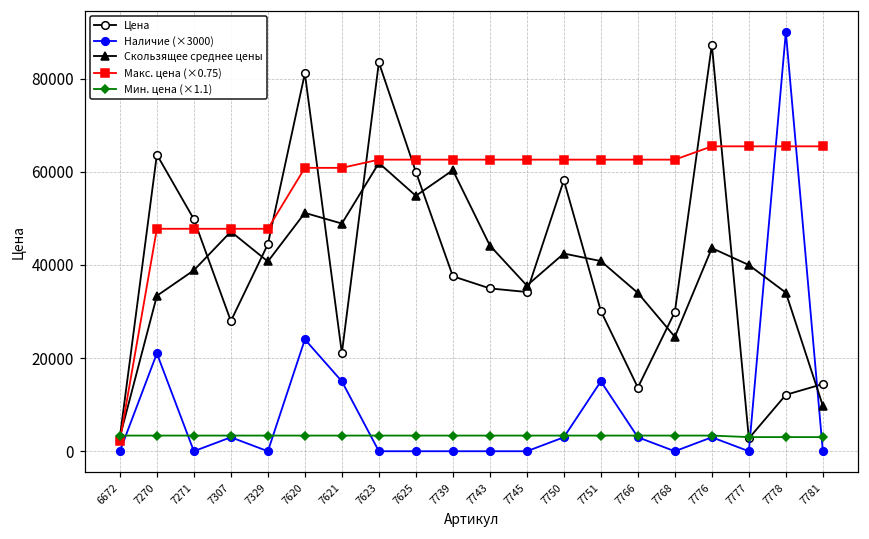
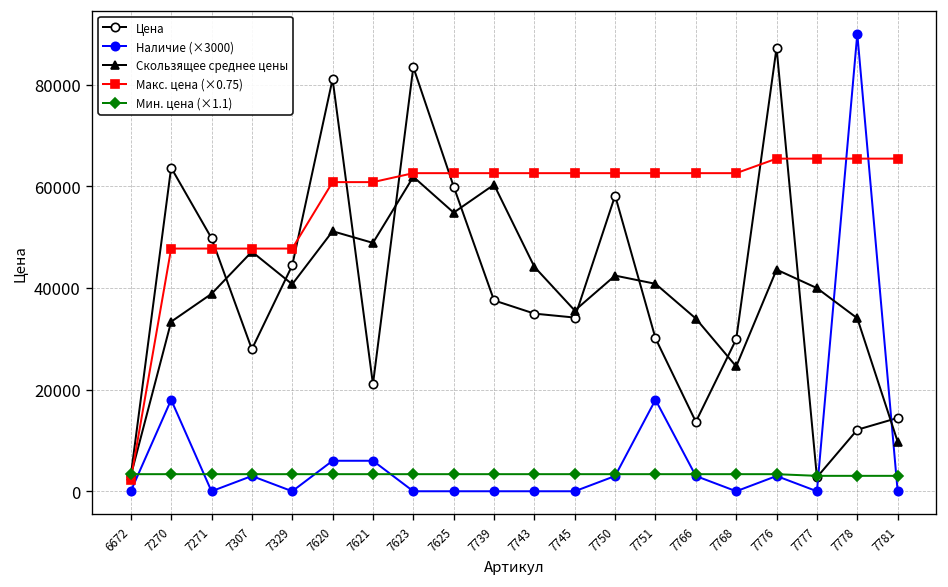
  {
    "Наличие (×3000)": {
      "6672": 0,
-     "7270": 21000,
+     "7270": 18000,
      "7271": 0,
      "7329": 0,
-     "7620": 24000,
-     "7621": 15000,
+     "7620": 6000,
+     "7621": 6000,
      "7623": 0,
      "7625": 0,
      "7739": 0,
      "7743": 0,
      "7745": 0,
-     "7751": 15000,
+     "7751": 18000,
      "7768": 0,
      "7777": 0,
      "7778": 90000,
      "7781": 0
    },
    "Макс. цена (×0.75)": {
      "6672": 2000,
      "7270": 48000,
      "7271": 48000,
      "7307": 48000,
      "7329": 48000,
      "7620": 61000,
      "7621": 61000,
      "7623": 63000,
      "7625": 63000,
      "7739": 63000,
      "7743": 63000,
      "7745": 63000,
      "7750": 63000,
      "7751": 63000,
      "7766": 63000,
      "7768": 63000,
      "7776": 65000,
      "7777": 65000,
      "7778": 65000,
      "7781": 65000
    },
    "Мин. цена (×1.1)": {
      "7270": 3000,
      "7271": 3000,
      "7329": 3000,
      "7620": 3000,
      "7621": 3000,
      "7623": 3000,
      "7625": 3000,
      "7739": 3000,
      "7743": 3000,
      "7745": 3000,
      "7751": 3000,
      "7768": 3000,
      "7778": 3000,
      "7781": 3000
    }
  }
